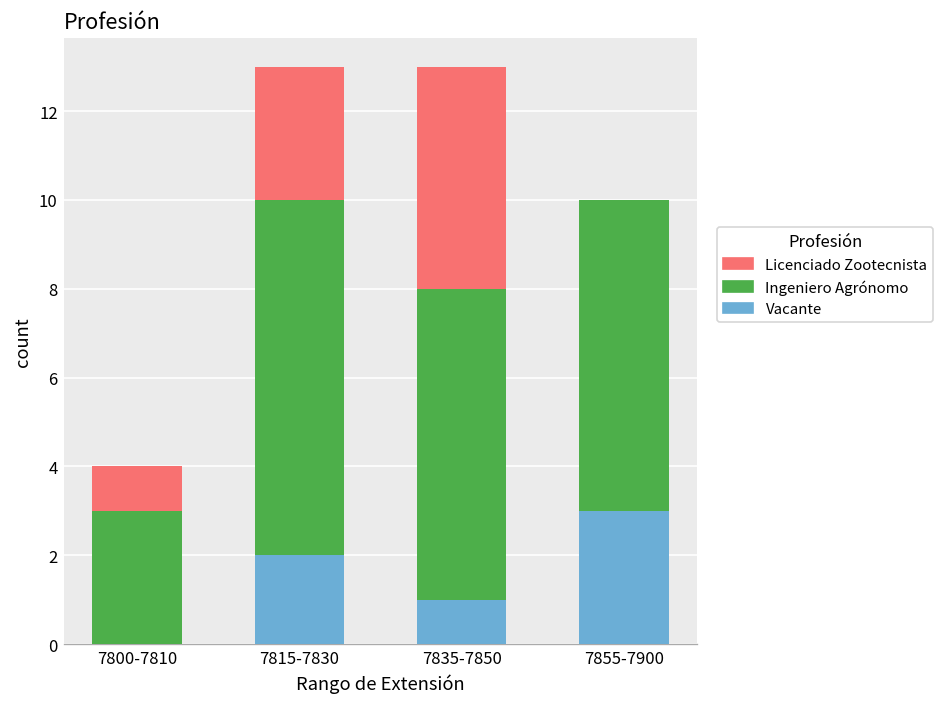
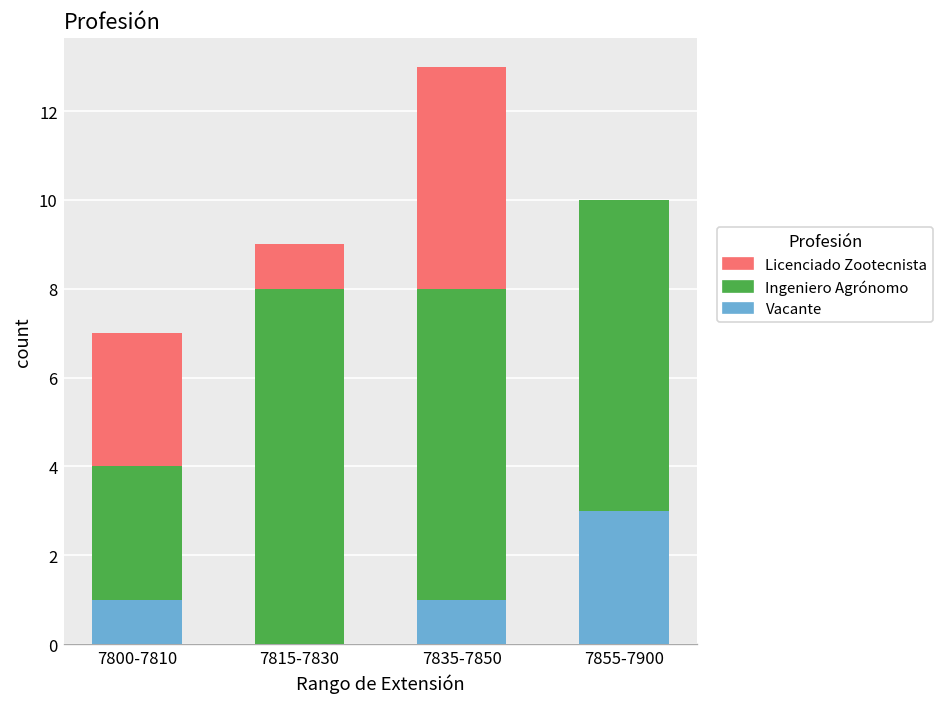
  {
    "Vacante": {
-     "7800-7810": 0,
-     "7815-7830": 2,
+     "7800-7810": 1,
+     "7815-7830": 0,
      "7835-7850": 1,
      "7855-7900": 3
    },
    "Ingeniero Agrónomo": {
      "7800-7810": 3,
      "7815-7830": 8,
      "7835-7850": 7,
      "7855-7900": 7
    },
    "Licenciado Zootecnista": {
-     "7800-7810": 1,
-     "7815-7830": 3,
+     "7800-7810": 3,
+     "7815-7830": 1,
      "7835-7850": 5,
      "7855-7900": 0
    }
  }
